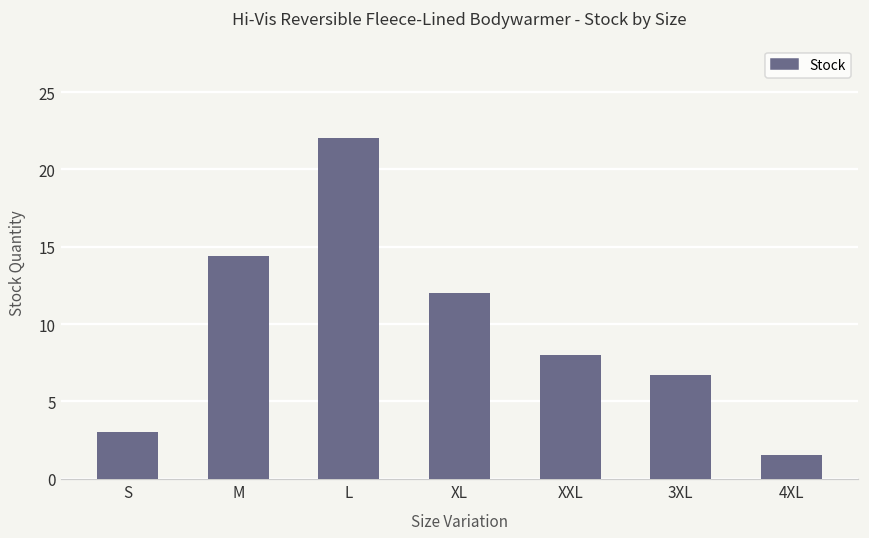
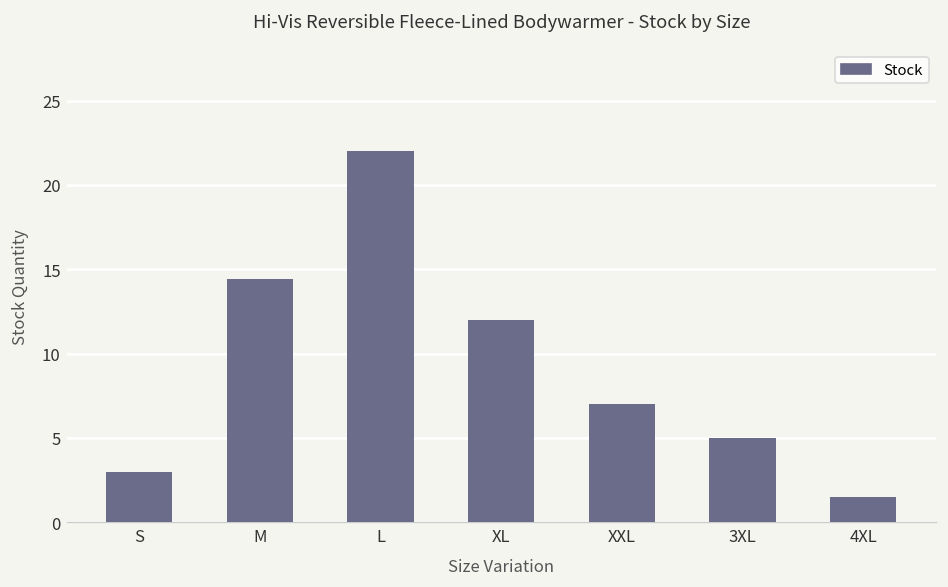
  {
    "S": 3.0,
    "M": 14.4,
    "L": 22.0,
    "XL": 12.0,
-   "XXL": 8,
-   "3XL": 6.7,
+   "XXL": 7,
+   "3XL": 5.0,
    "4XL": 1.5
  }
